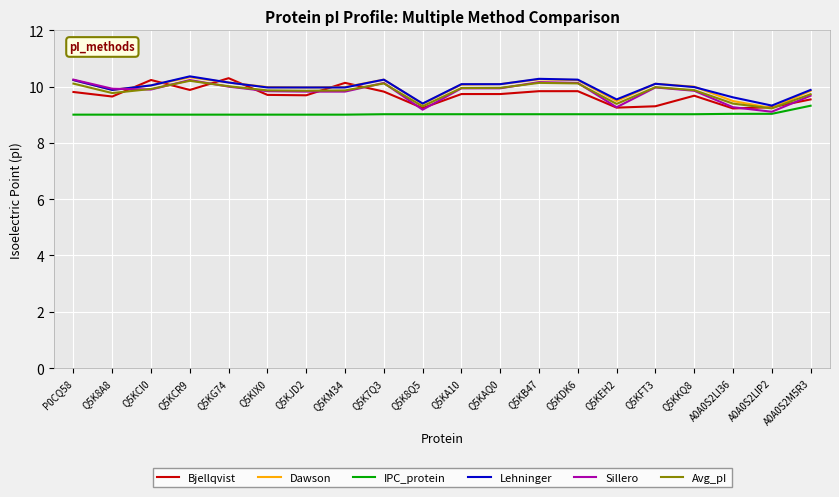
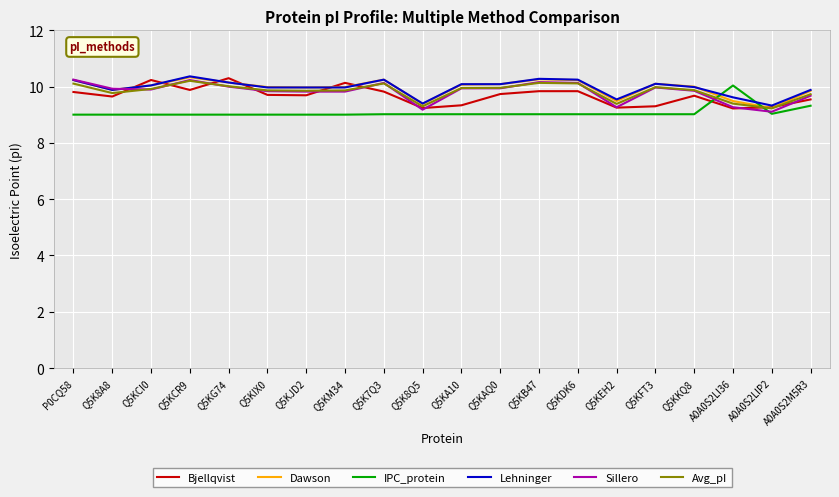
  {
    "Bjellqvist": {
      "P0CQ58": 9.8,
      "Q5K8A8": 9.6,
      "Q5KCI0": 10.2,
      "Q5KCR9": 9.9,
      "Q5KG74": 10.3,
      "Q5KIX0": 9.7,
      "Q5KJD2": 9.7,
      "Q5KM34": 10.1,
      "Q5K7Q3": 9.8,
-     "Q5KA10": 9.7,
+     "Q5KA10": 9.3,
      "Q5KAQ0": 9.7,
      "Q5KB47": 9.8,
      "Q5KDK6": 9.8,
      "Q5KFT3": 9.3,
      "Q5KKQ8": 9.7,
      "A0A0S2M5R3": 9.5
    },
    "Dawson": {
      "A0A0S2LI36": 9.5
    },
    "IPC_protein": {
      "P0CQ58": 9.0,
      "Q5K8A8": 9.0,
      "Q5KCI0": 9.0,
      "Q5KCR9": 9.0,
      "Q5KG74": 9.0,
      "Q5KIX0": 9.0,
      "Q5KJD2": 9.0,
      "Q5KM34": 9.0,
      "Q5K7Q3": 9.0,
      "Q5K8Q5": 9.0,
      "Q5KA10": 9.0,
      "Q5KAQ0": 9.0,
      "Q5KB47": 9.0,
      "Q5KDK6": 9.0,
      "Q5KEH2": 9.0,
      "Q5KFT3": 9.0,
      "Q5KKQ8": 9.0,
-     "A0A0S2LI36": 9.0,
+     "A0A0S2LI36": 10.0,
      "A0A0S2M5R3": 9.3
    },
    "Lehninger": {
      "A0A0S2LI36": 9.6
    },
    "Avg_pI": {
      "P0CQ58": 10.1,
      "Q5K8A8": 9.8,
      "Q5KEH2": 9.4,
      "A0A0S2LI36": 9.4
    }
  }
